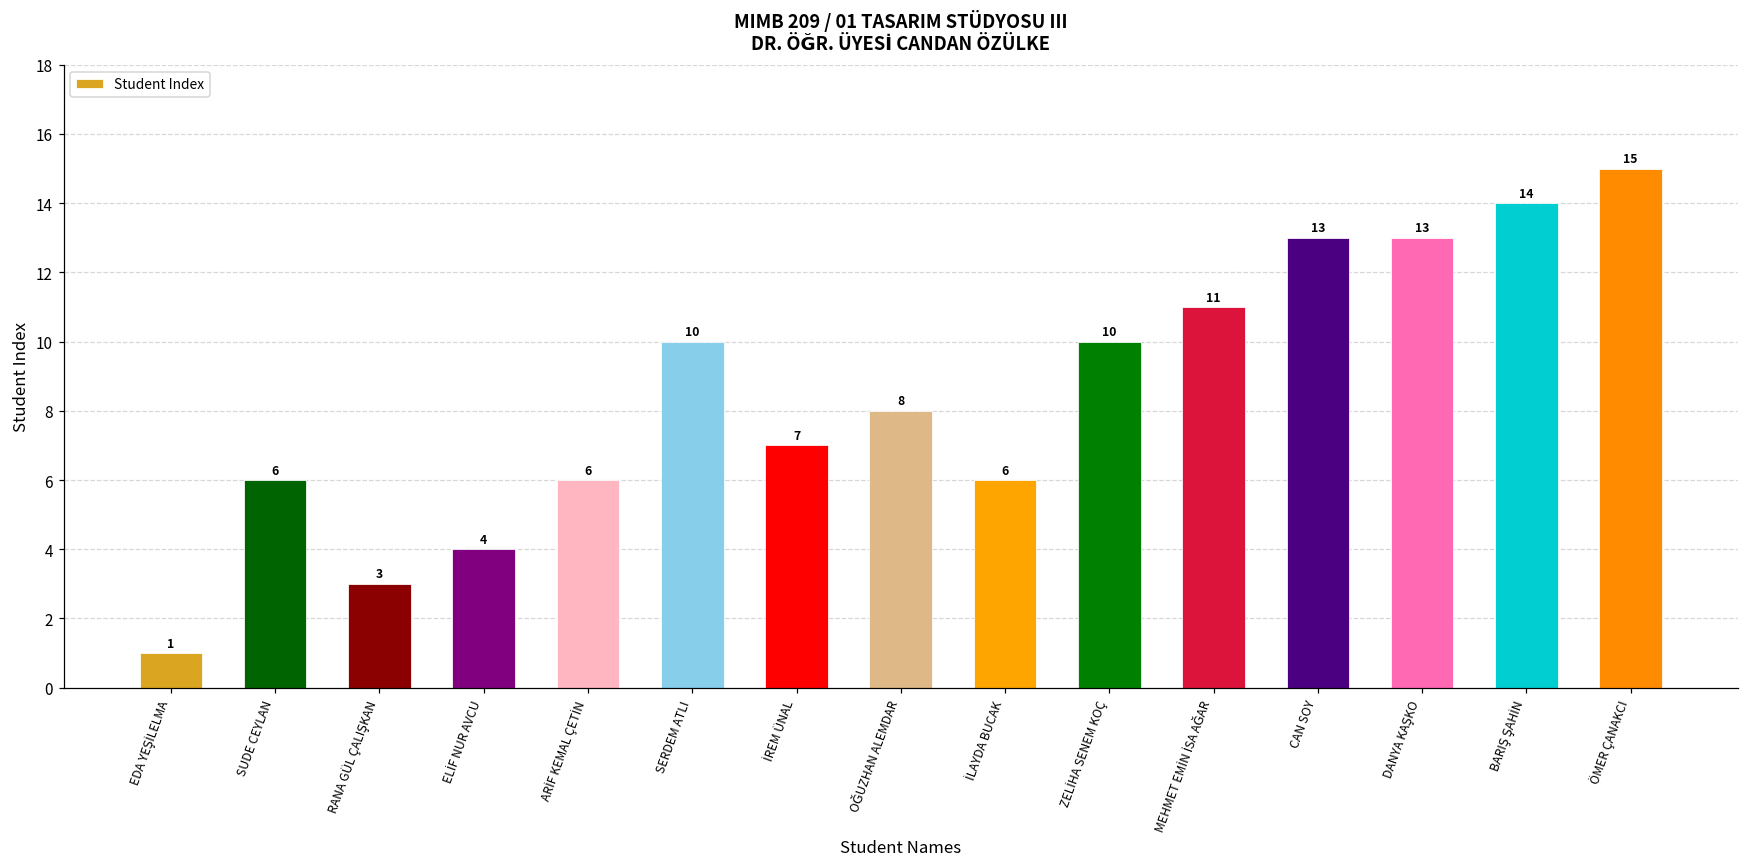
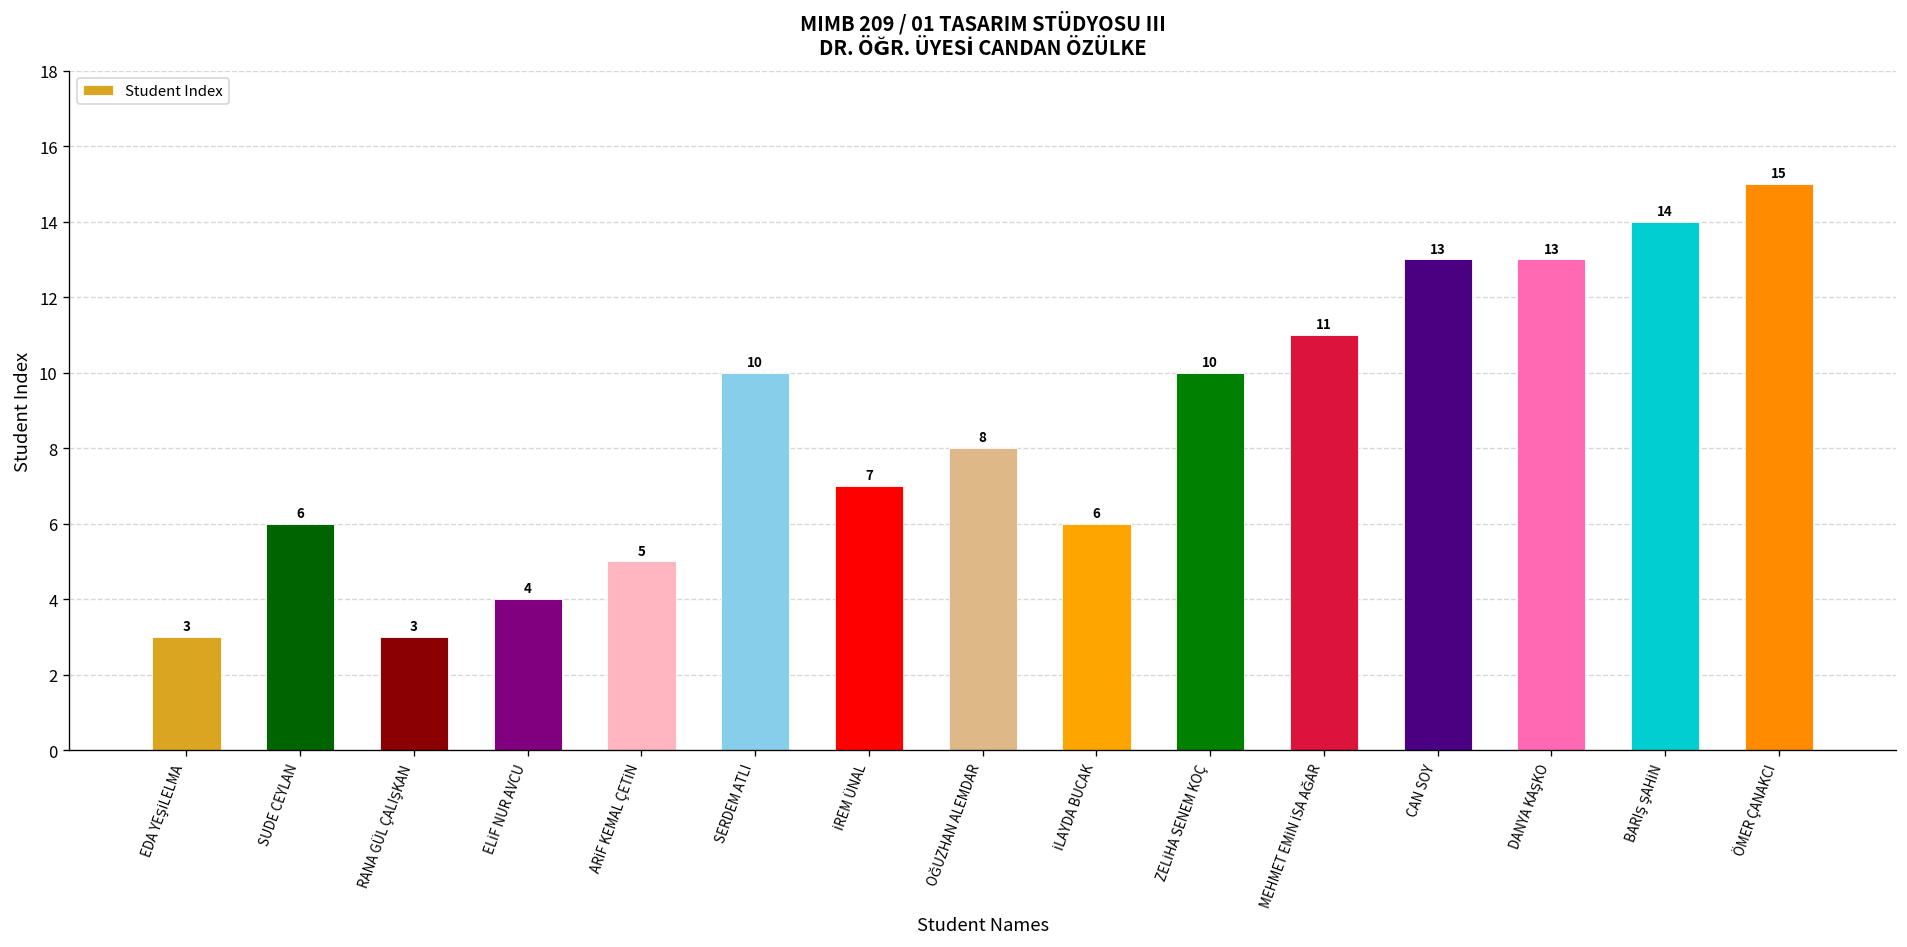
  {
-   "EDA YEŞİLELMA": 1,
+   "EDA YEŞİLELMA": 3,
    "SUDE CEYLAN": 6,
    "RANA GÜL ÇALIŞKAN": 3,
    "ELİF NUR AVCU": 4,
-   "ARİF KEMAL ÇETİN": 6,
+   "ARİF KEMAL ÇETİN": 5,
    "SERDEM ATLI": 10,
    "İREM ÜNAL": 7,
    "OĞUZHAN ALEMDAR": 8,
    "İLAYDA BUCAK": 6,
    "ZELİHA SENEM KOÇ": 10,
    "MEHMET EMİN İSA AĞAR": 11,
    "CAN SOY": 13,
    "DANYA KAŞKO": 13,
    "BARIŞ ŞAHİN": 14,
    "ÖMER ÇANAKCI": 15
  }
